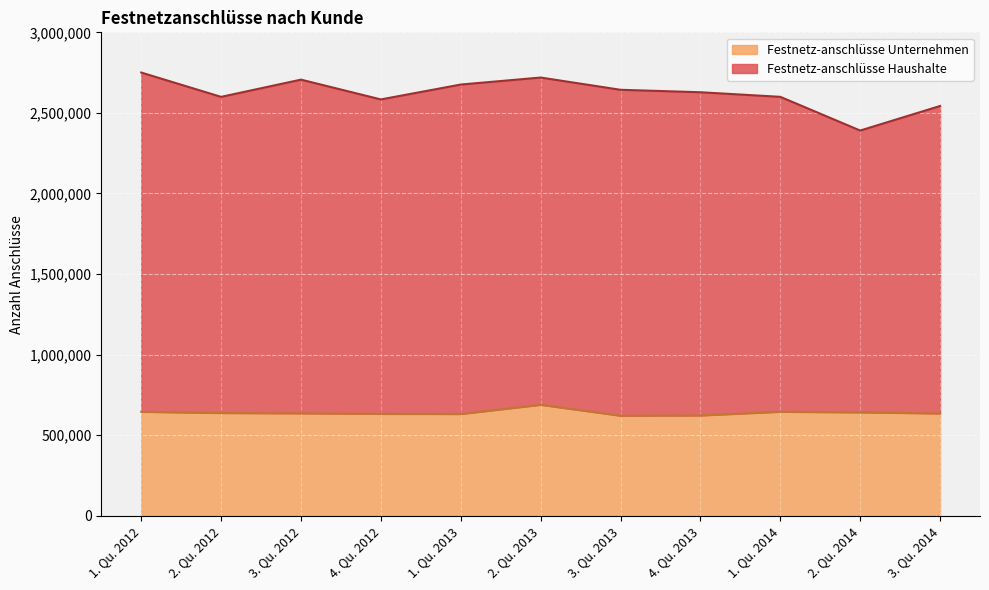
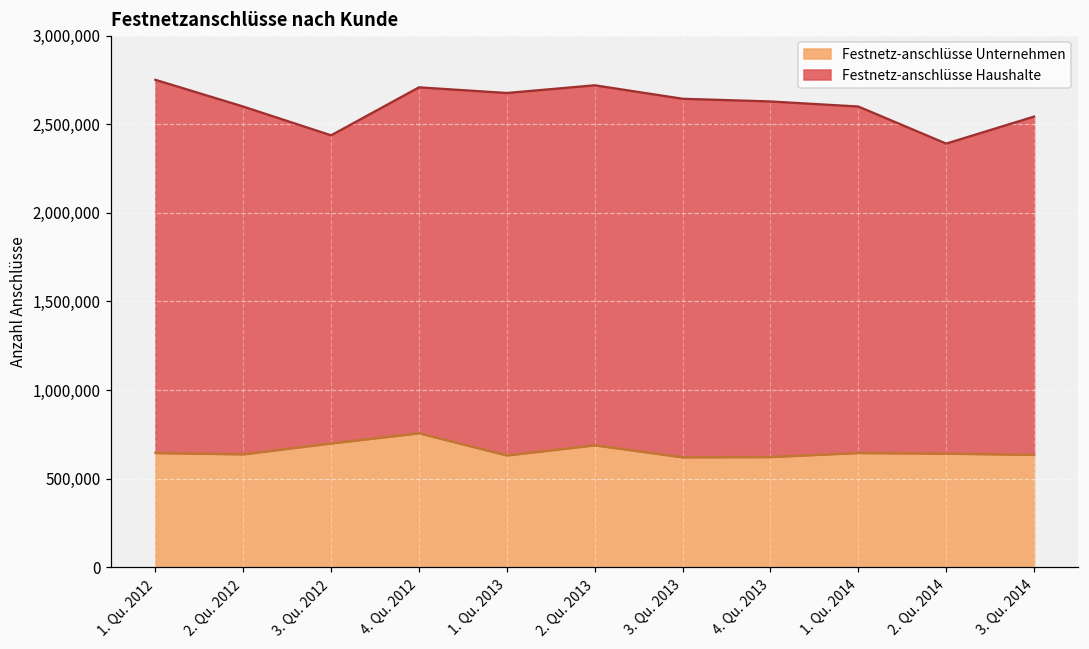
  {
    "Festnetz-anschlüsse Unternehmen": {
      "1. Qu. 2012": "650,000",
      "2. Qu. 2012": "640,000",
-     "3. Qu. 2012": "640,000",
-     "4. Qu. 2012": "630,000",
+     "3. Qu. 2012": "700,000",
+     "4. Qu. 2012": "760,000",
      "1. Qu. 2013": "630,000",
      "2. Qu. 2013": "690,000",
      "3. Qu. 2013": "620,000",
      "4. Qu. 2013": "620,000",
      "1. Qu. 2014": "650,000",
      "2. Qu. 2014": "640,000",
      "3. Qu. 2014": "640,000"
    },
    "Festnetz-anschlüsse Haushalte": {
      "1. Qu. 2012": "2,100,000",
      "2. Qu. 2012": "1,960,000",
-     "3. Qu. 2012": "2,070,000",
+     "3. Qu. 2012": "1,740,000",
      "4. Qu. 2012": "1,950,000",
      "1. Qu. 2013": "2,040,000",
      "2. Qu. 2013": "2,030,000",
      "3. Qu. 2013": "2,020,000",
      "4. Qu. 2013": "2,010,000",
      "1. Qu. 2014": "1,950,000",
      "2. Qu. 2014": "1,750,000",
      "3. Qu. 2014": "1,910,000"
    }
  }
